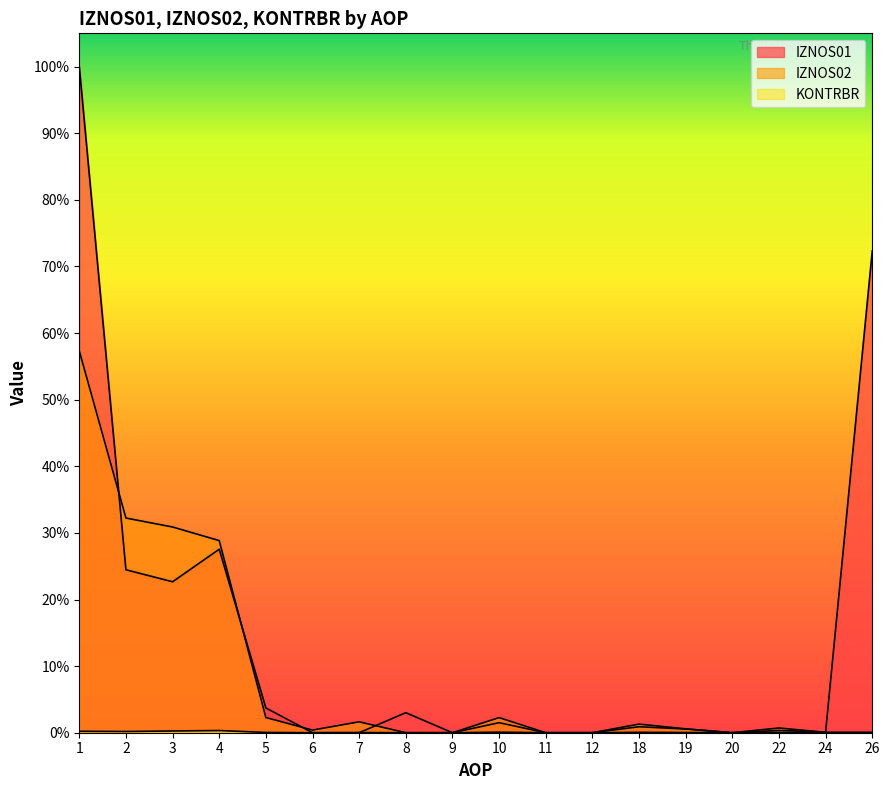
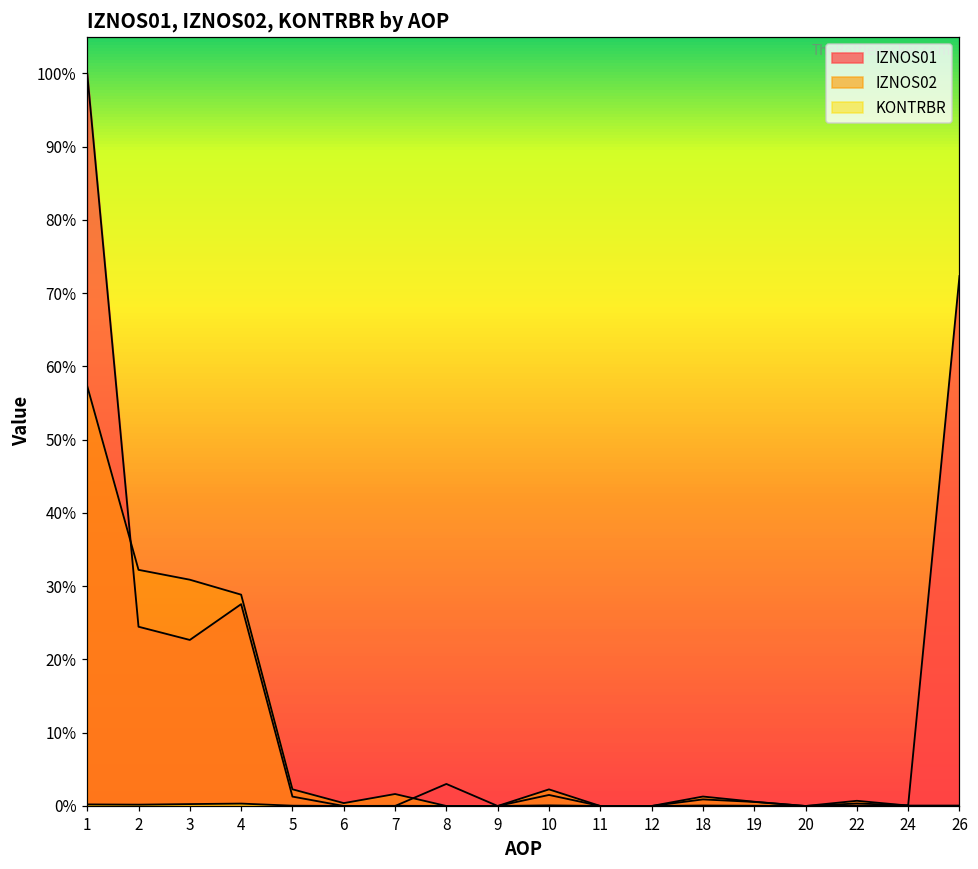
  {
    "IZNOS01": {
      "1": "100%",
      "2": "24%",
      "3": "23%",
      "4": "28%",
-     "5": "4%",
+     "5": "1%",
      "8": "3%",
      "10": "2%",
      "18": "1%",
      "26": "72%"
    }
  }
